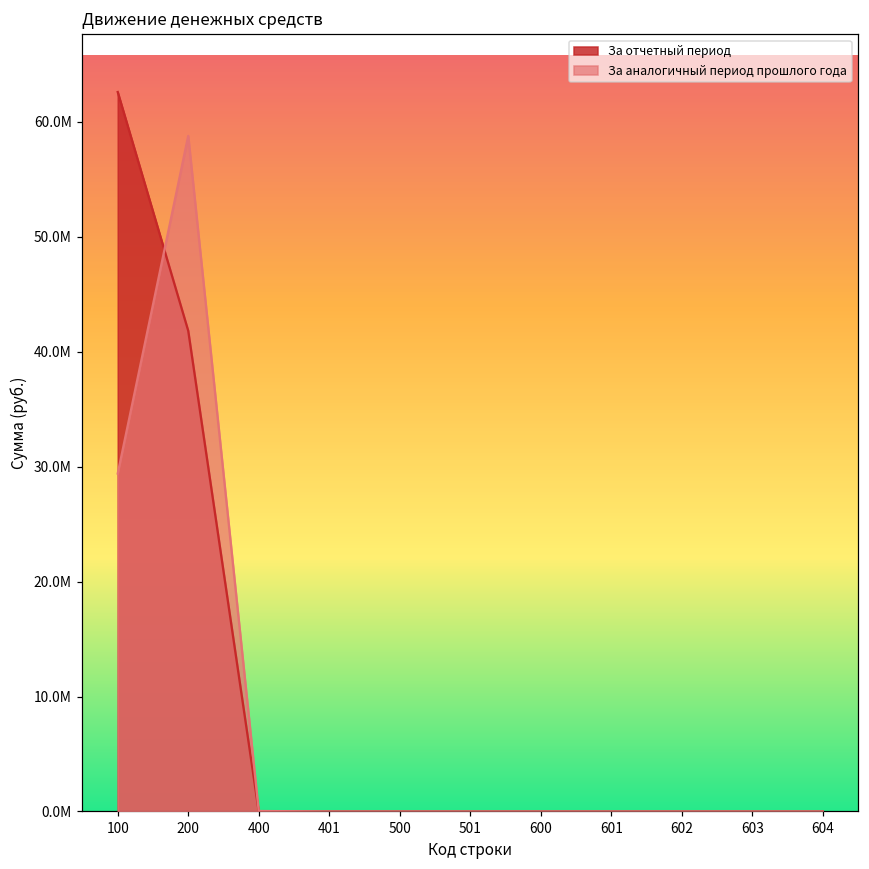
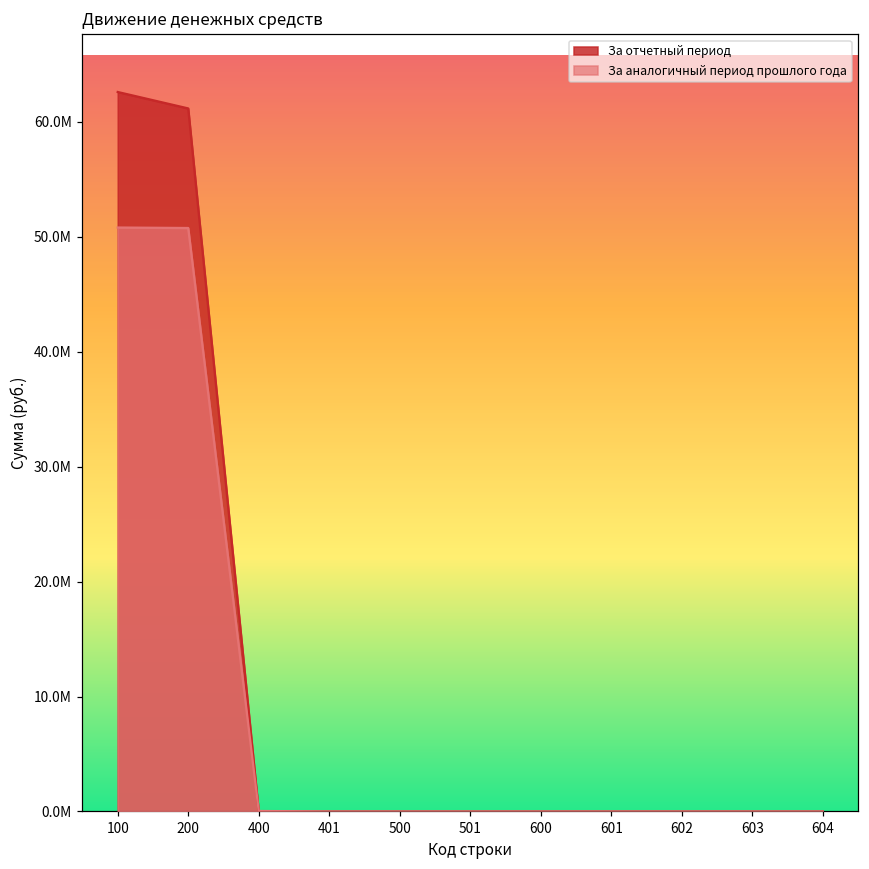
  {
    "За отчетный период": {
      "100": 62600000,
-     "200": 41800000
+     "200": 61200000
    },
    "За аналогичный период прошлого года": {
-     "100": 29400000,
-     "200": 58800000
+     "100": 50800000,
+     "200": 50800000
    }
  }
